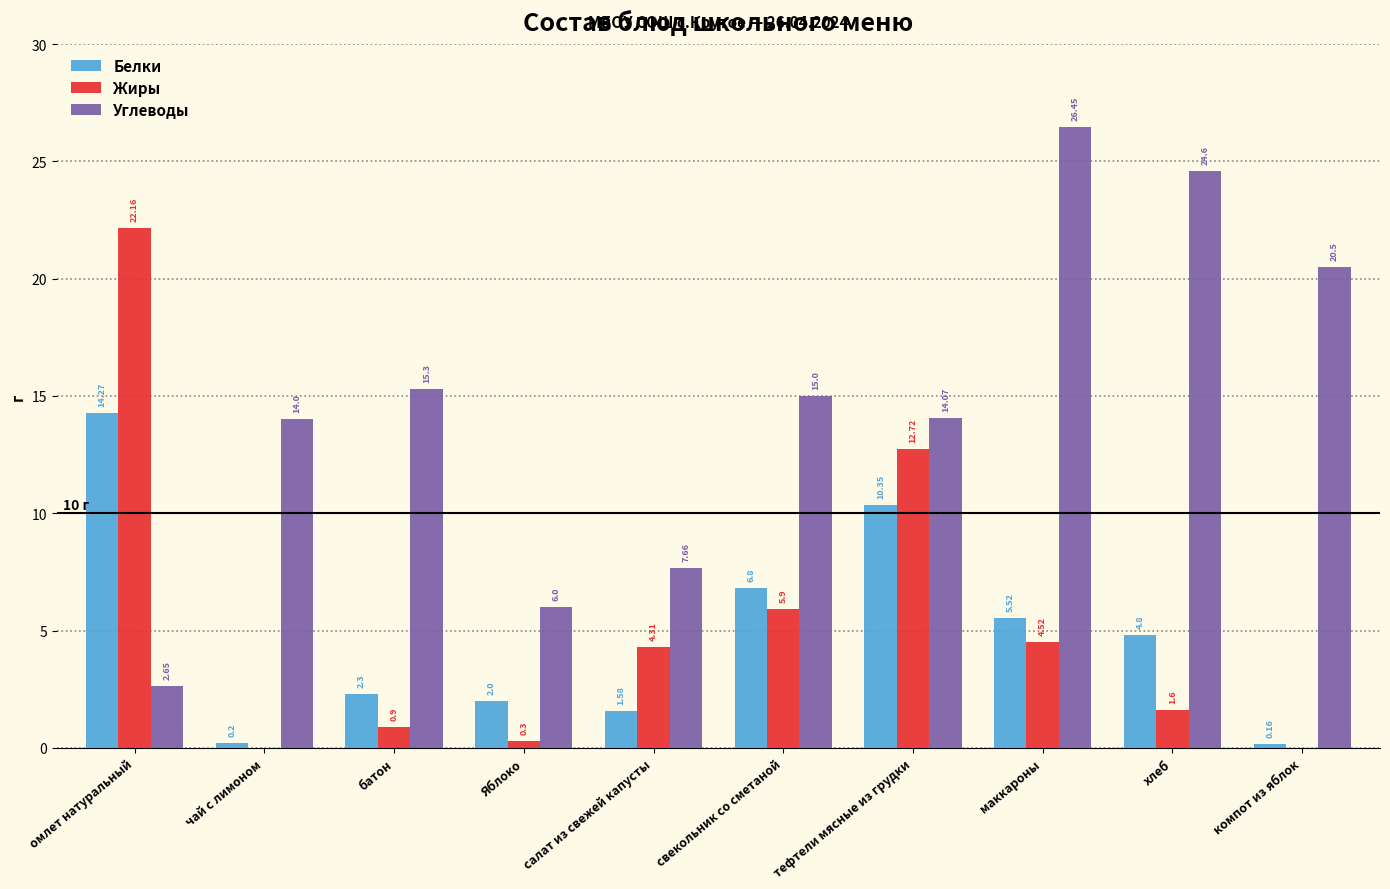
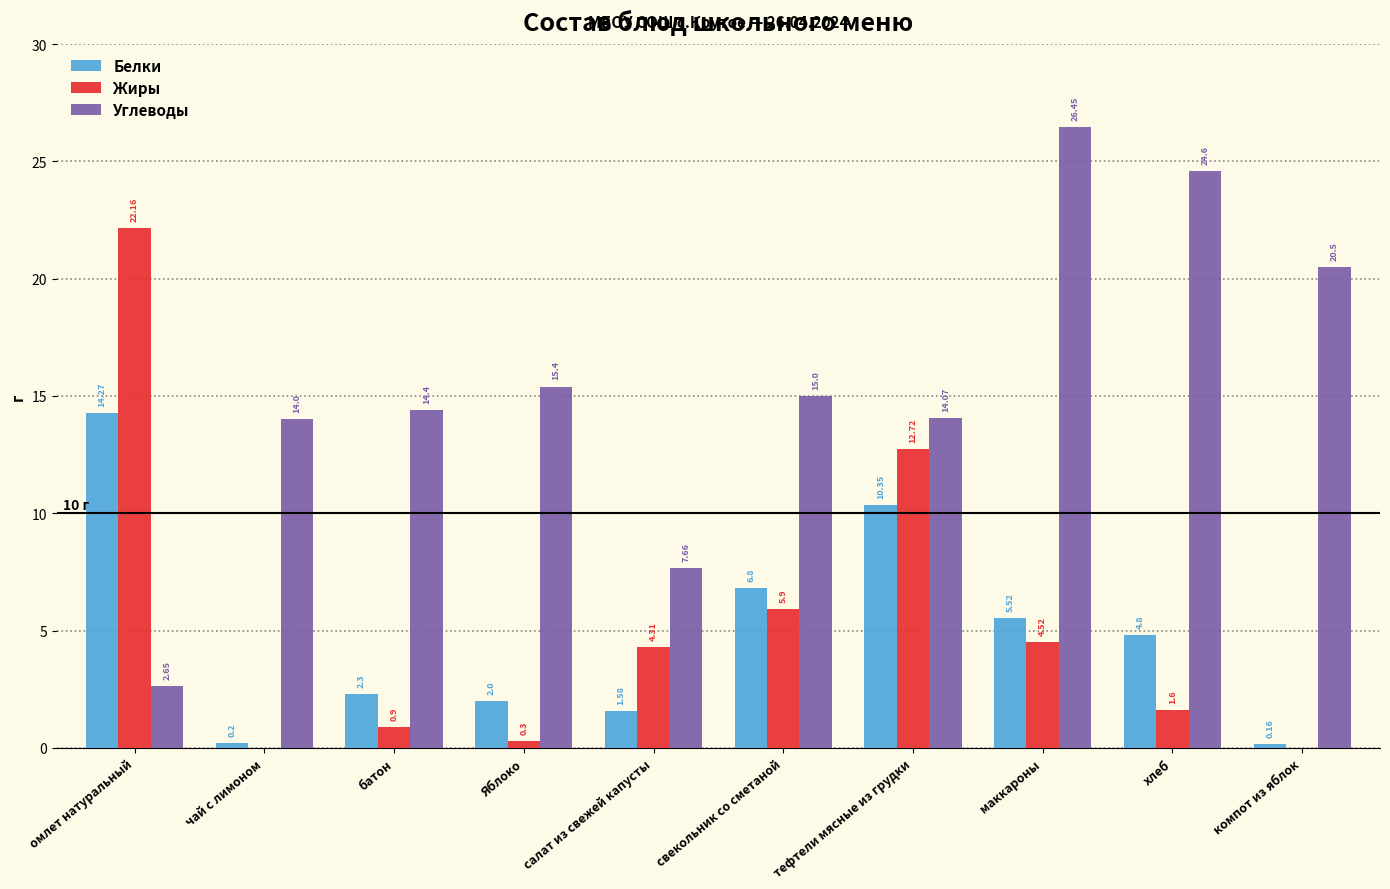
  {
    "Белки": {
      "омлет натуральный": 14.27,
      "чай с лимоном": 0.2,
      "батон": 2.3,
      "Яблоко": 2.0,
      "салат из свежей капусты": 1.58,
      "свекольник со сметаной": 6.8,
      "тефтели мясные из грудки": 10.35,
      "маккароны": 5.52,
      "хлеб": 4.8,
      "компот из яблок": 0.16
    },
    "Жиры": {
      "омлет натуральный": 22.16,
      "батон": 0.9,
      "Яблоко": 0.3,
      "салат из свежей капусты": 4.31,
      "свекольник со сметаной": 5.9,
      "тефтели мясные из грудки": 12.72,
      "маккароны": 4.52,
      "хлеб": 1.6
    },
    "Углеводы": {
      "омлет натуральный": 2.65,
      "чай с лимоном": 14.0,
-     "батон": 15.3,
-     "Яблоко": 6.0,
+     "батон": 14.4,
+     "Яблоко": 15.4,
      "салат из свежей капусты": 7.66,
      "свекольник со сметаной": 15.0,
      "тефтели мясные из грудки": 14.07,
      "маккароны": 26.45,
      "хлеб": 24.6,
      "компот из яблок": 20.5
    }
  }
